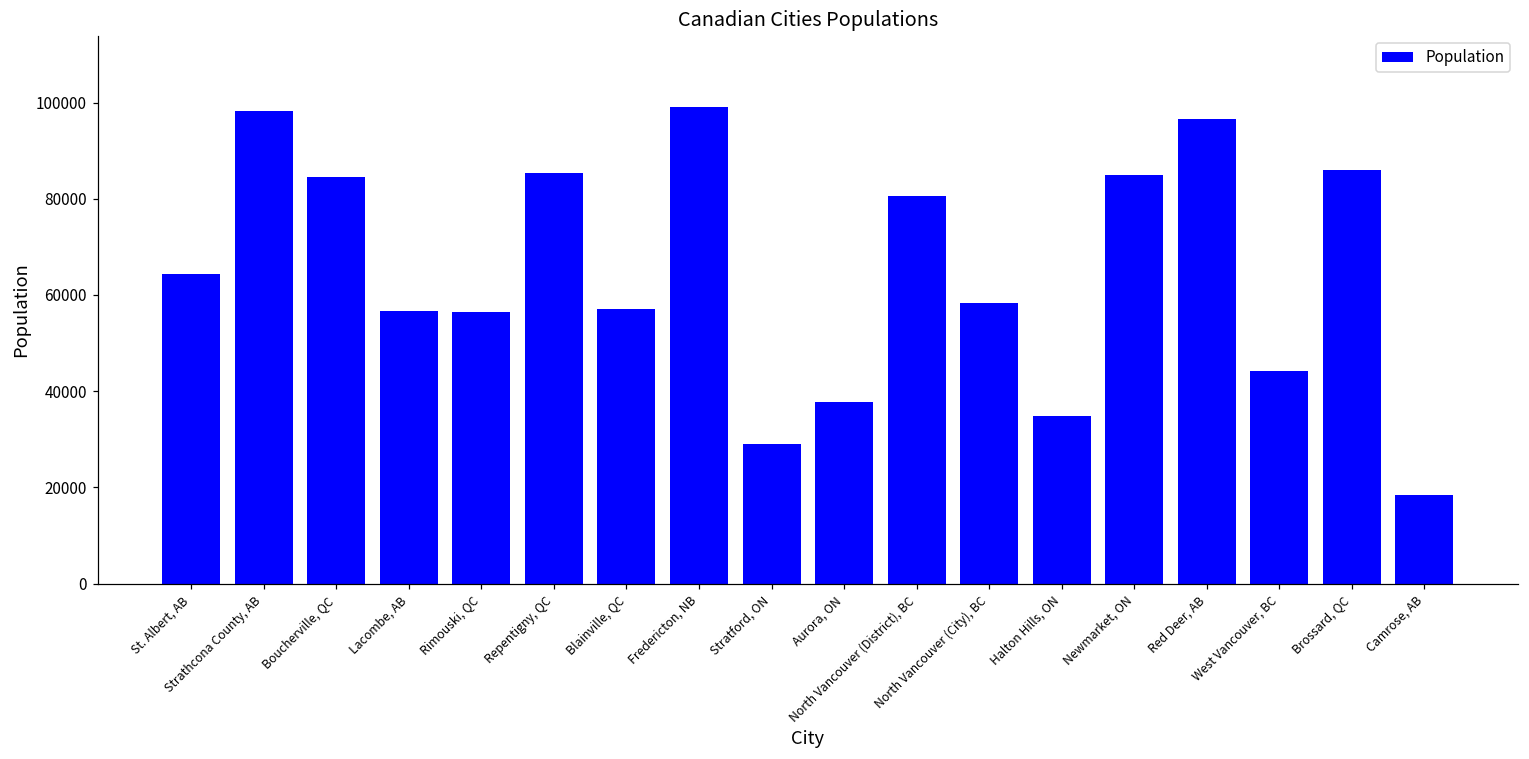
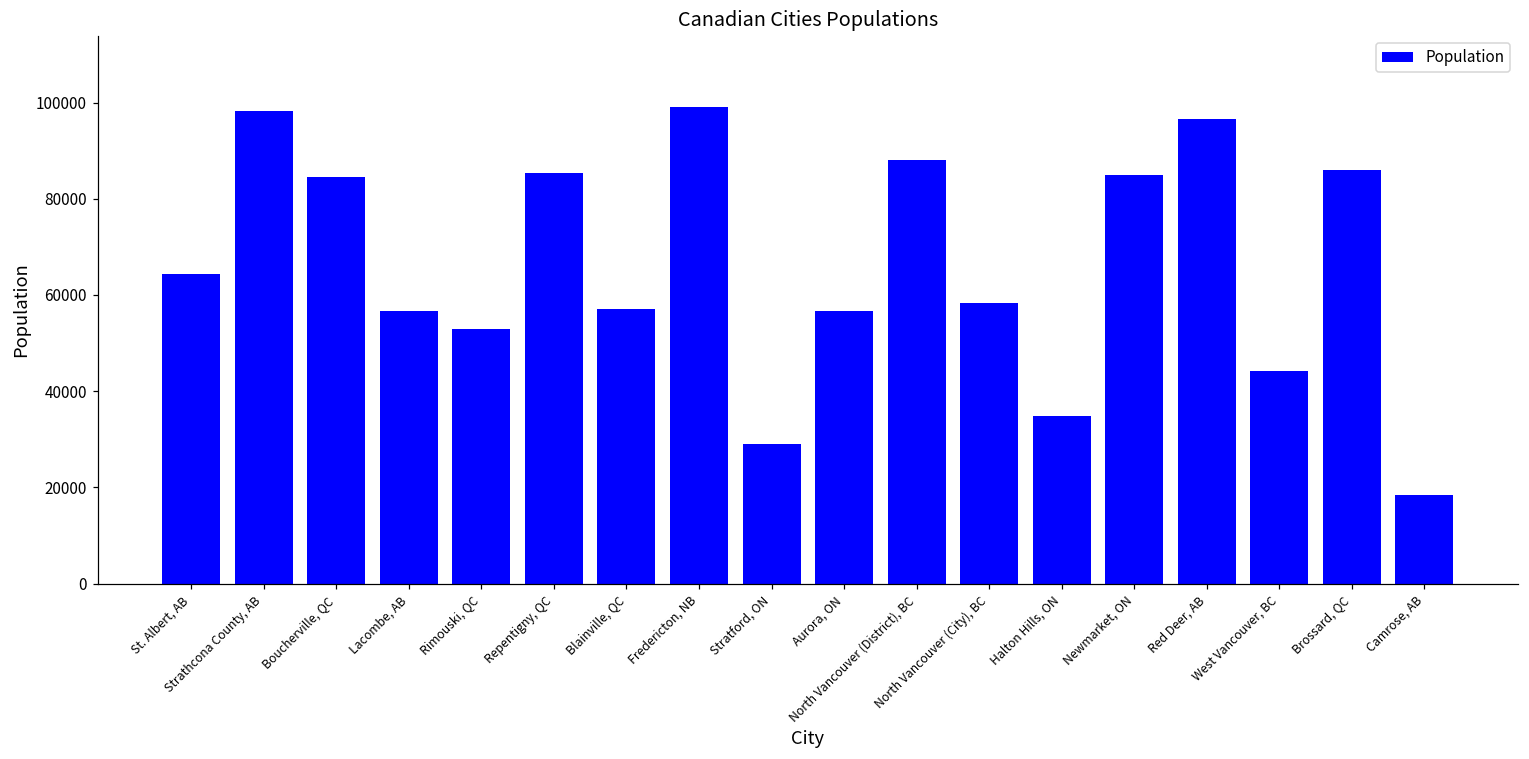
  {
    "St. Albert, AB": 64000,
    "Strathcona County, AB": 98000,
    "Boucherville, QC": 85000,
    "Lacombe, AB": 57000,
-   "Rimouski, QC": 56000,
+   "Rimouski, QC": 53000,
    "Repentigny, QC": 85000,
    "Blainville, QC": 57000,
    "Fredericton, NB": 99000,
    "Stratford, ON": 29000,
-   "Aurora, ON": 38000,
-   "North Vancouver (District), BC": 81000,
+   "Aurora, ON": 57000,
+   "North Vancouver (District), BC": 88000,
    "North Vancouver (City), BC": 58000,
    "Halton Hills, ON": 35000,
    "Newmarket, ON": 85000,
    "Red Deer, AB": 97000,
    "West Vancouver, BC": 44000,
    "Brossard, QC": 86000,
    "Camrose, AB": 18000
  }
